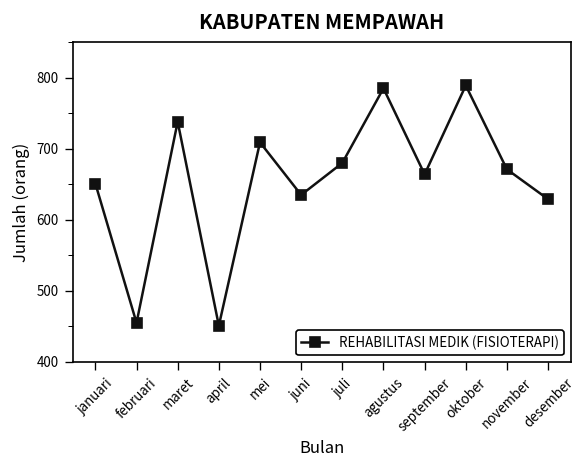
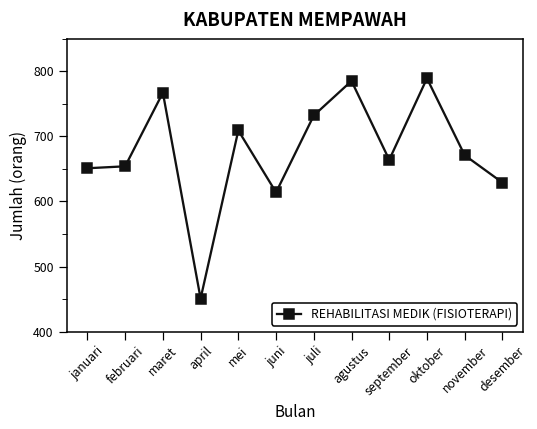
  {
    "januari": 650,
-   "februari": 460,
-   "maret": 740,
+   "februari": 650,
+   "maret": 770,
    "april": 450,
    "mei": 710,
-   "juni": 640,
-   "juli": 680,
+   "juni": 610,
+   "juli": 730,
    "agustus": 790,
    "september": 660,
    "oktober": 790,
    "november": 670,
    "desember": 630
  }
